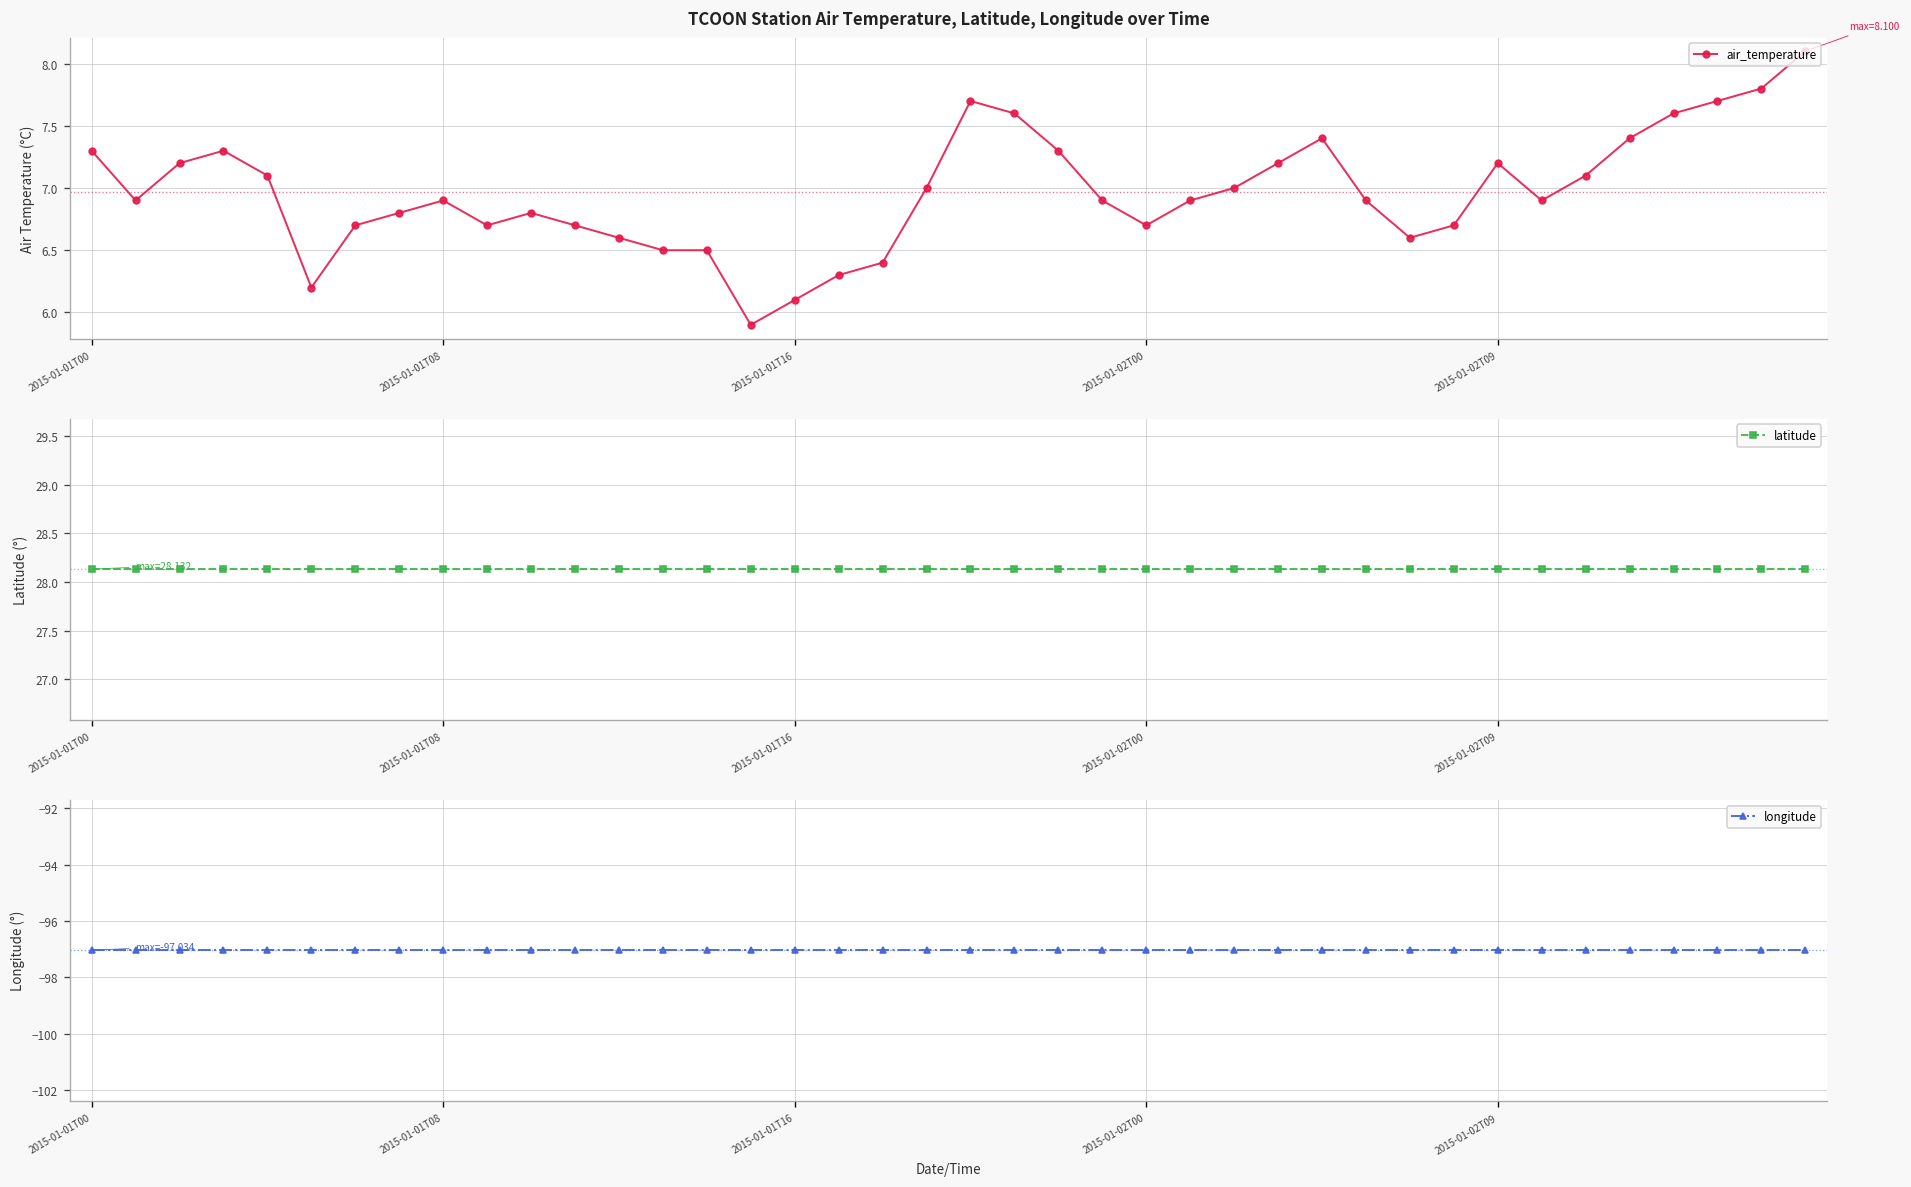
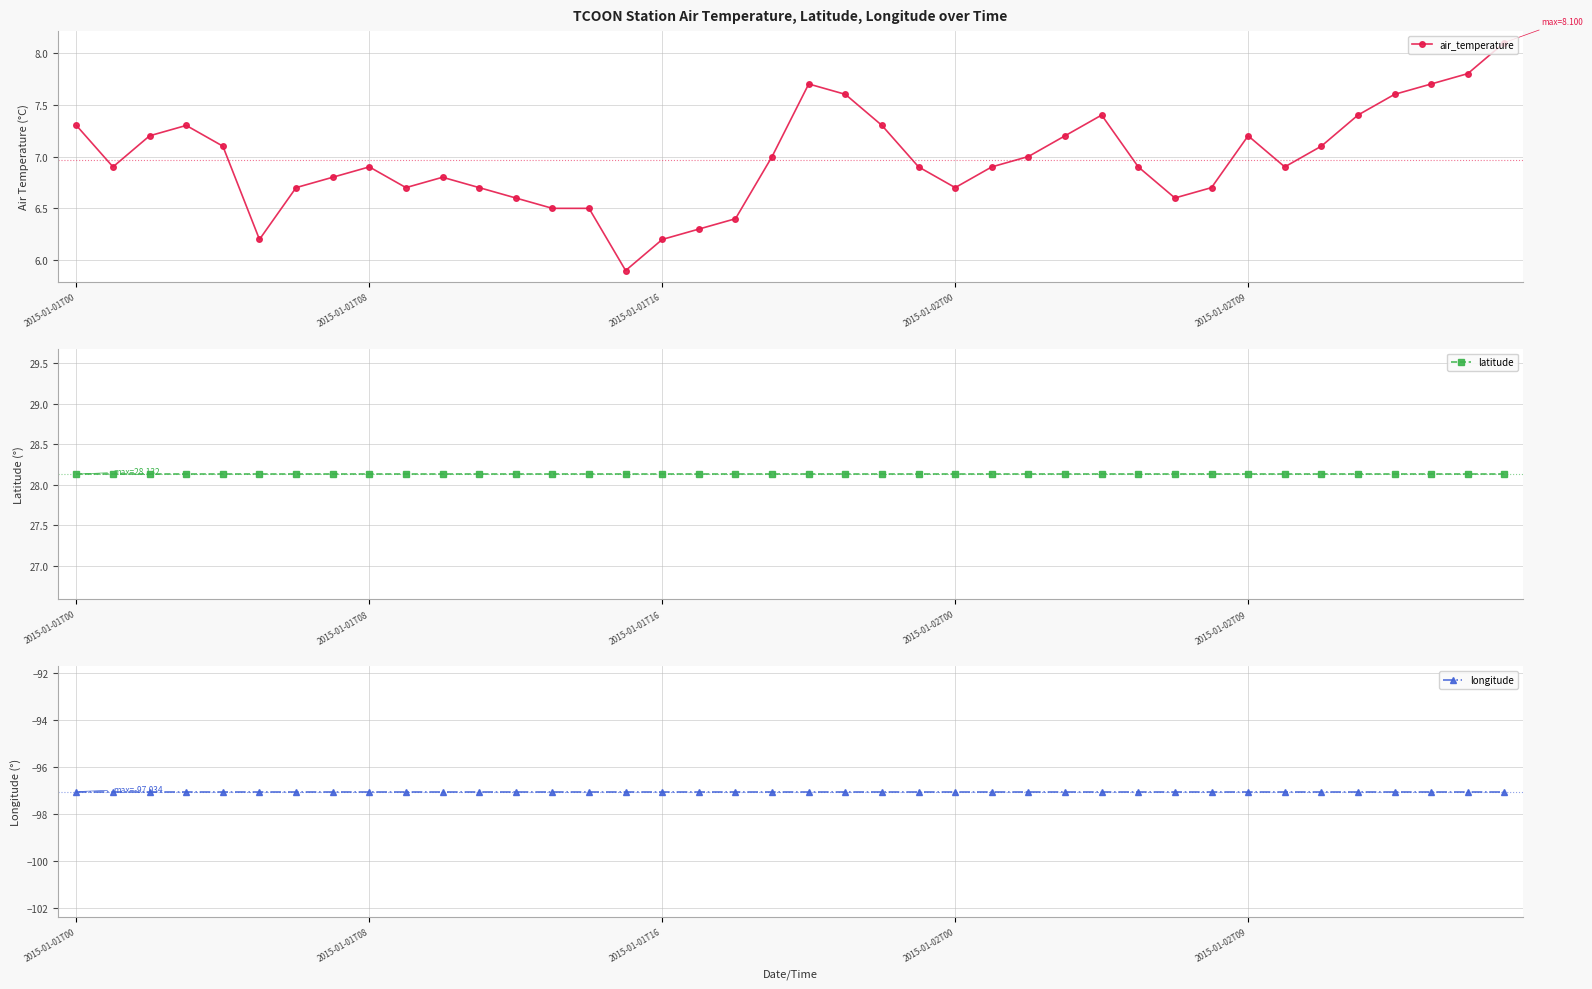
  {
    "TCOON Station Air Temperature, Latitude, Longitude over Time": {
      "2015-01-01T00": 7.3,
      "2015-01-01T08": 6.9,
-     "2015-01-01T16": 6.1,
+     "2015-01-01T16": 6.2,
      "2015-01-02T00": 6.7,
      "2015-01-02T09": 7.2
    }
  }
